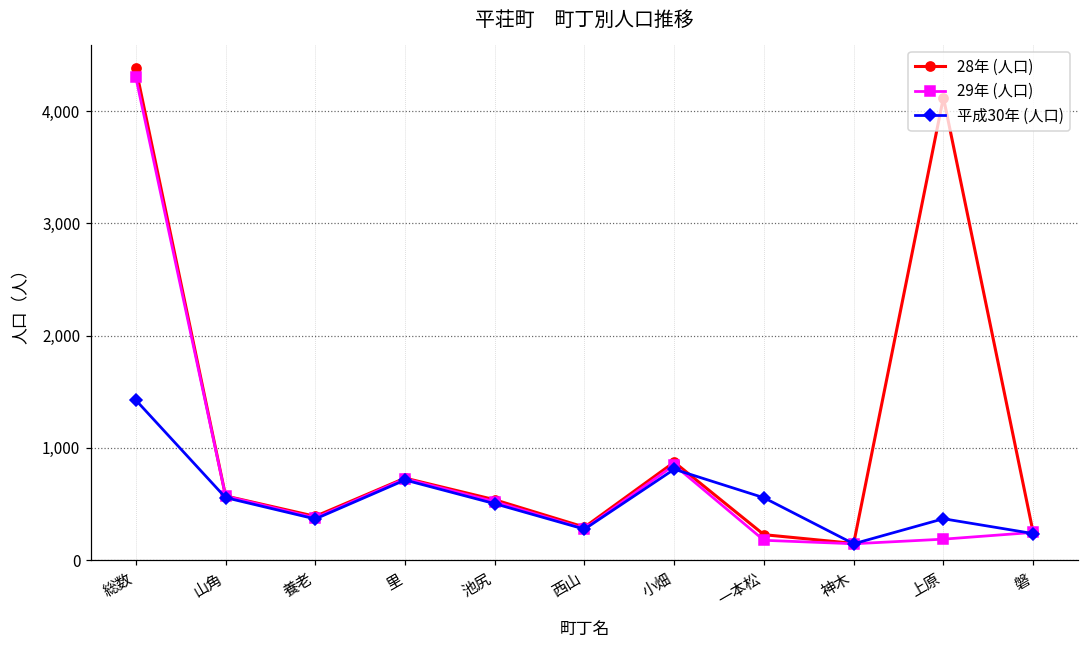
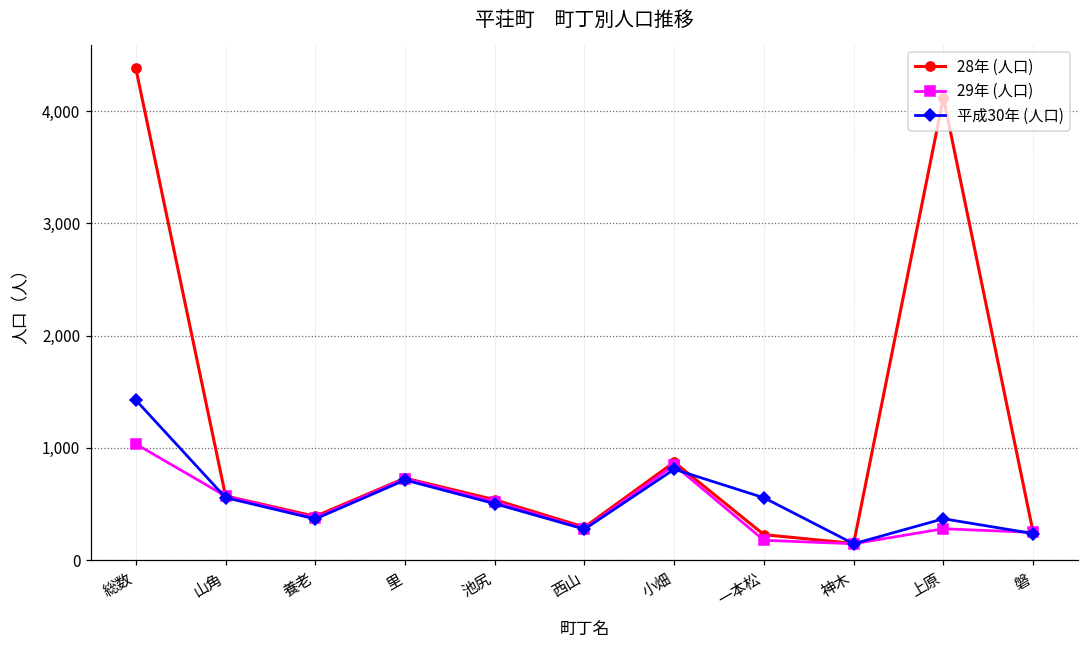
  {
    "28年 (人口)": {
      "総数": "4,380",
      "小畑": "870",
      "一本松": "230"
    },
    "29年 (人口)": {
-     "総数": "4,300",
+     "総数": "1,040",
      "小畑": "850",
      "一本松": "180",
-     "上原": "190"
+     "上原": "280"
    },
    "平成30年 (人口)": {
      "総数": "1,430",
      "小畑": "810",
      "一本松": "560",
      "上原": "370"
    }
  }
